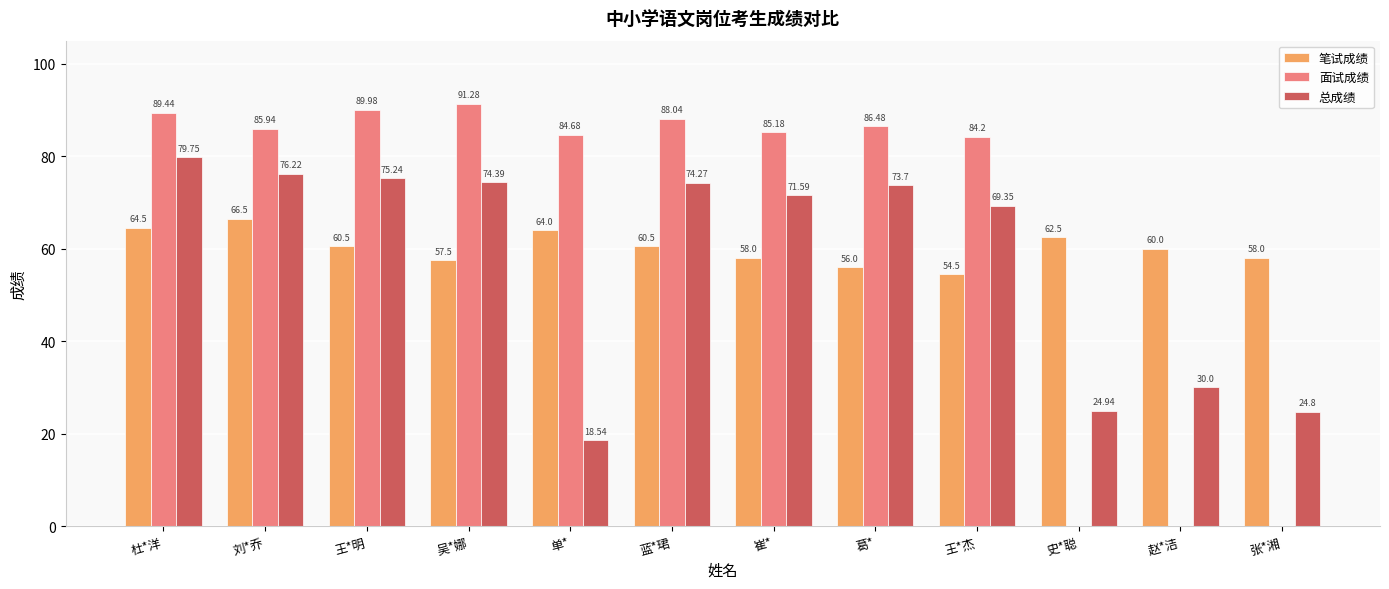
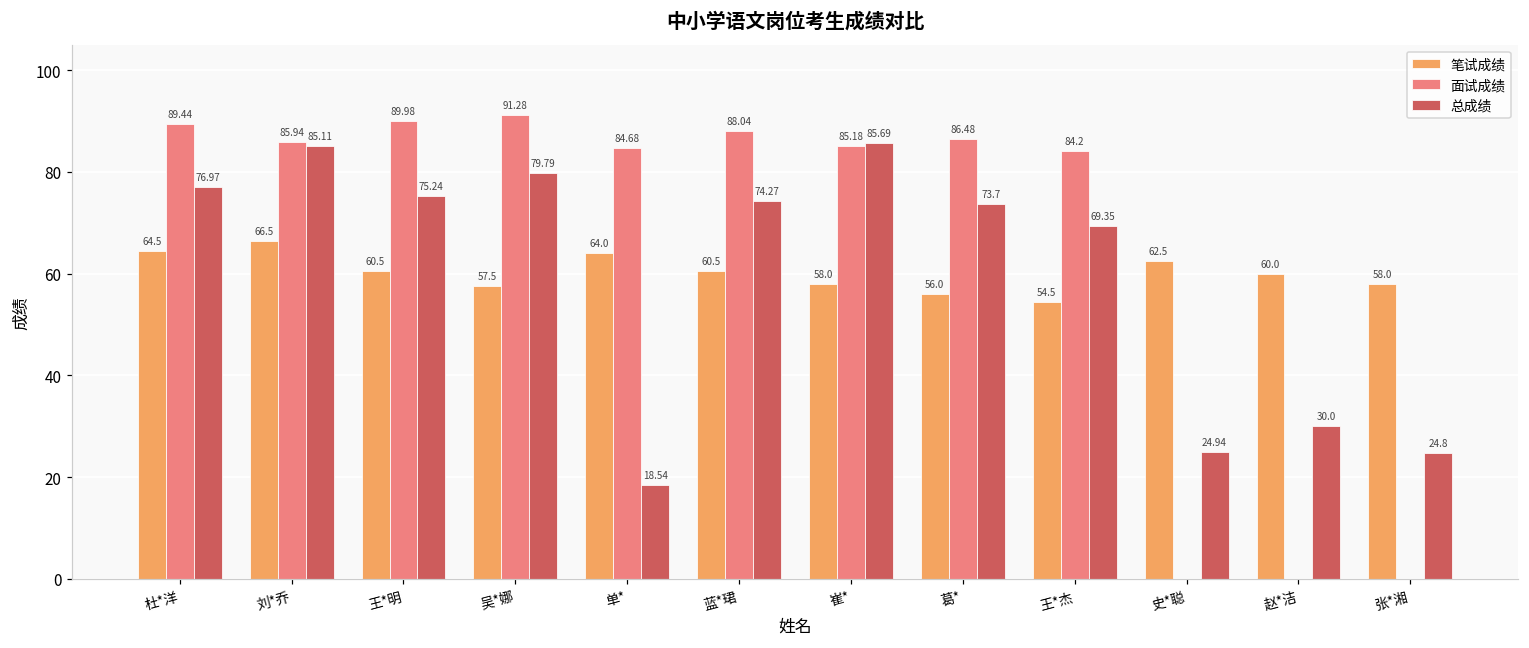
  {
    "总成绩": {
-     "杜*洋": 79.75,
-     "刘*乔": 76.22,
+     "杜*洋": 76.97,
+     "刘*乔": 85.11,
      "王*明": 75.24,
-     "吴*娜": 74.39,
+     "吴*娜": 79.79,
      "单*": 18.54,
      "蓝*珺": 74.27,
-     "崔*": 71.59,
+     "崔*": 85.69,
      "葛*": 73.7,
      "王*杰": 69.35,
      "史*聪": 24.94,
      "赵*洁": 30.0,
      "张*湘": 24.8
    }
  }
